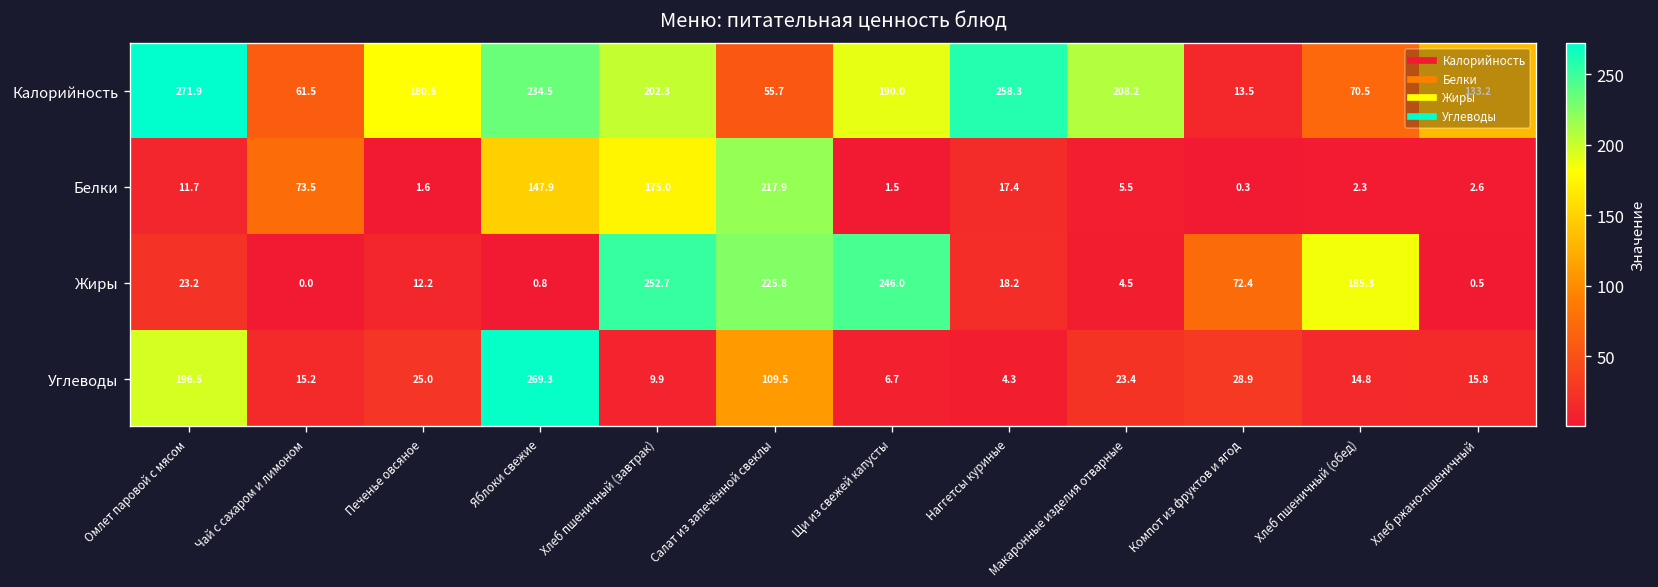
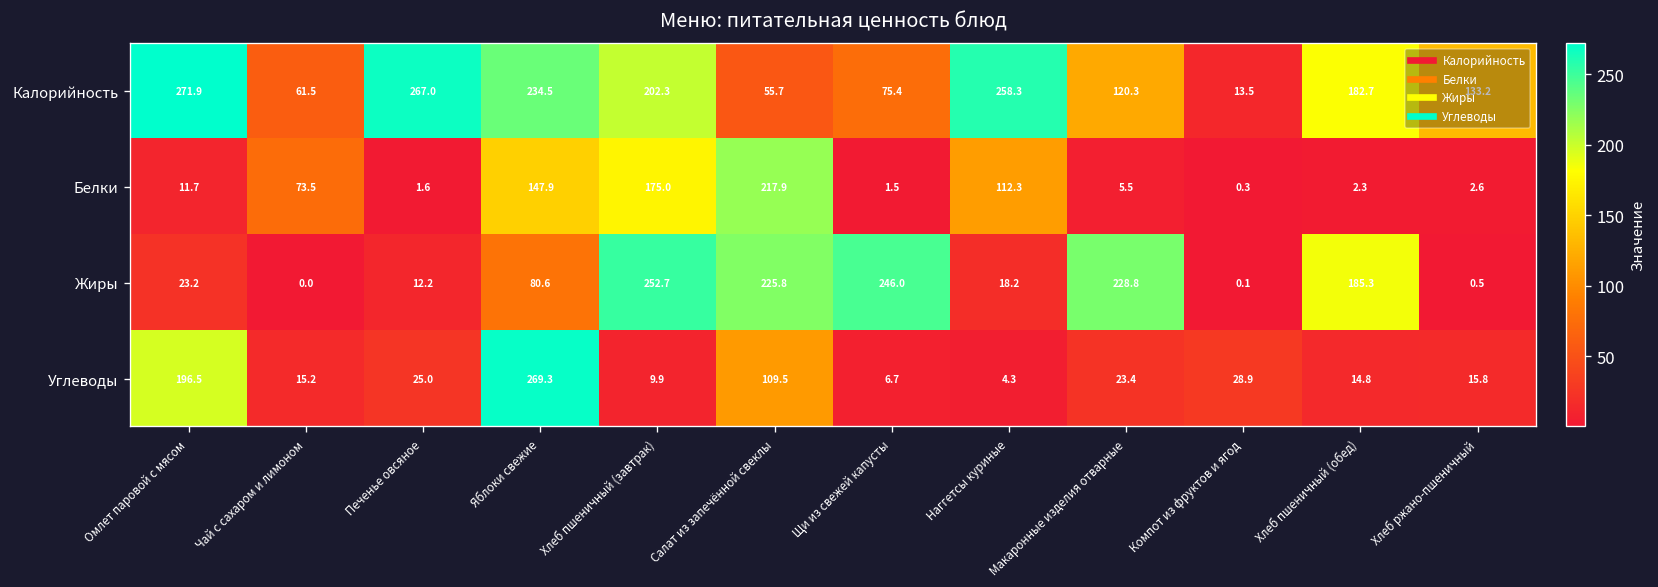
  {
    "Калорийность": {
      "Омлет паровой с мясом": 271.9,
      "Чай с сахаром и лимоном": 61.5,
-     "Печенье овсяное": 180.6,
+     "Печенье овсяное": 267.0,
      "Яблоки свежие": 234.5,
      "Хлеб пшеничный (завтрак)": 202.3,
      "Салат из запечённой свеклы": 55.7,
-     "Щи из свежей капусты": 190.0,
+     "Щи из свежей капусты": 75.4,
      "Наггетсы куриные": 258.3,
-     "Макаронные изделия отварные": 208.2,
+     "Макаронные изделия отварные": 120.3,
      "Компот из фруктов и ягод": 13.5,
-     "Хлеб пшеничный (обед)": 70.5
+     "Хлеб пшеничный (обед)": 182.7
    },
    "Белки": {
      "Омлет паровой с мясом": 11.7,
      "Чай с сахаром и лимоном": 73.5,
      "Печенье овсяное": 1.6,
      "Яблоки свежие": 147.9,
      "Хлеб пшеничный (завтрак)": 175.0,
      "Салат из запечённой свеклы": 217.9,
      "Щи из свежей капусты": 1.5,
-     "Наггетсы куриные": 17.4,
+     "Наггетсы куриные": 112.3,
      "Макаронные изделия отварные": 5.5,
      "Компот из фруктов и ягод": 0.3,
      "Хлеб пшеничный (обед)": 2.3,
      "Хлеб ржано-пшеничный": 2.6
    },
    "Жиры": {
      "Омлет паровой с мясом": 23.2,
      "Чай с сахаром и лимоном": 0.0,
      "Печенье овсяное": 12.2,
-     "Яблоки свежие": 0.8,
+     "Яблоки свежие": 80.6,
      "Хлеб пшеничный (завтрак)": 252.7,
      "Салат из запечённой свеклы": 225.8,
      "Щи из свежей капусты": 246.0,
      "Наггетсы куриные": 18.2,
-     "Макаронные изделия отварные": 4.5,
-     "Компот из фруктов и ягод": 72.4,
+     "Макаронные изделия отварные": 228.8,
+     "Компот из фруктов и ягод": 0.1,
      "Хлеб пшеничный (обед)": 185.3,
      "Хлеб ржано-пшеничный": 0.5
    },
    "Углеводы": {
      "Омлет паровой с мясом": 196.5,
      "Чай с сахаром и лимоном": 15.2,
      "Печенье овсяное": 25.0,
      "Яблоки свежие": 269.3,
      "Хлеб пшеничный (завтрак)": 9.9,
      "Салат из запечённой свеклы": 109.5,
      "Щи из свежей капусты": 6.7,
      "Наггетсы куриные": 4.3,
      "Макаронные изделия отварные": 23.4,
      "Компот из фруктов и ягод": 28.9,
      "Хлеб пшеничный (обед)": 14.8,
      "Хлеб ржано-пшеничный": 15.8
    }
  }
